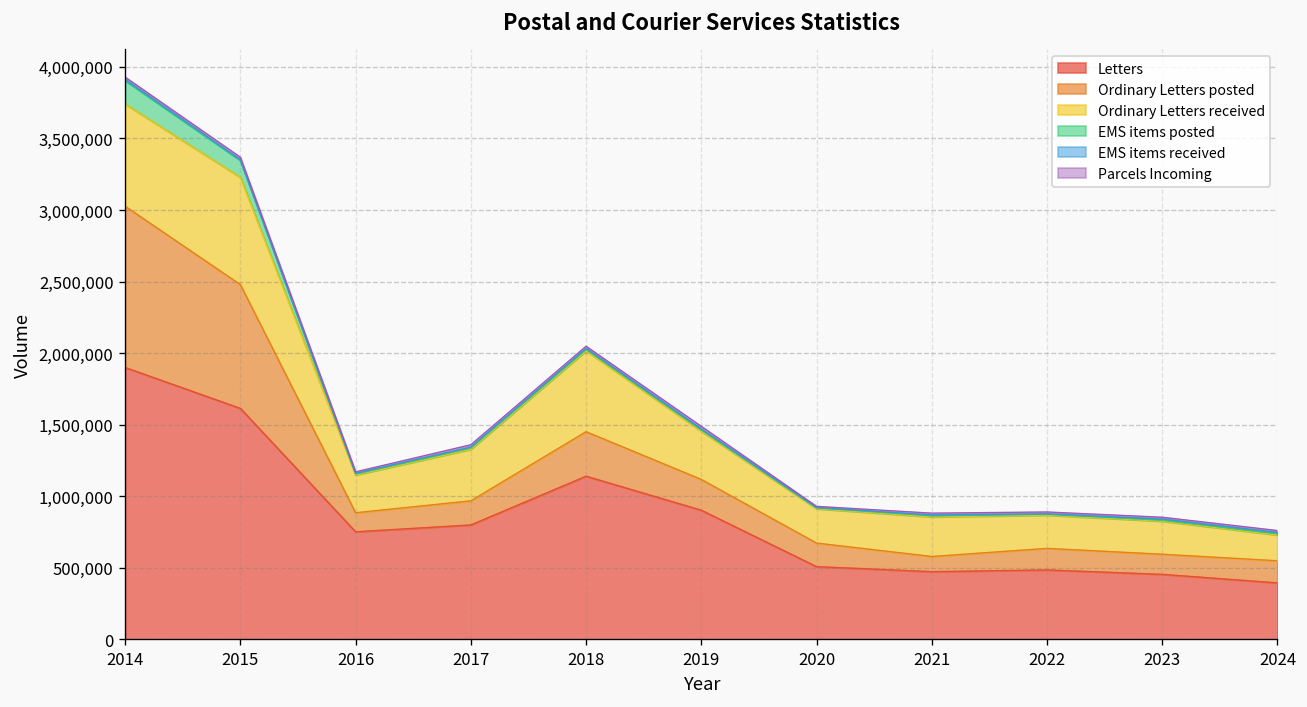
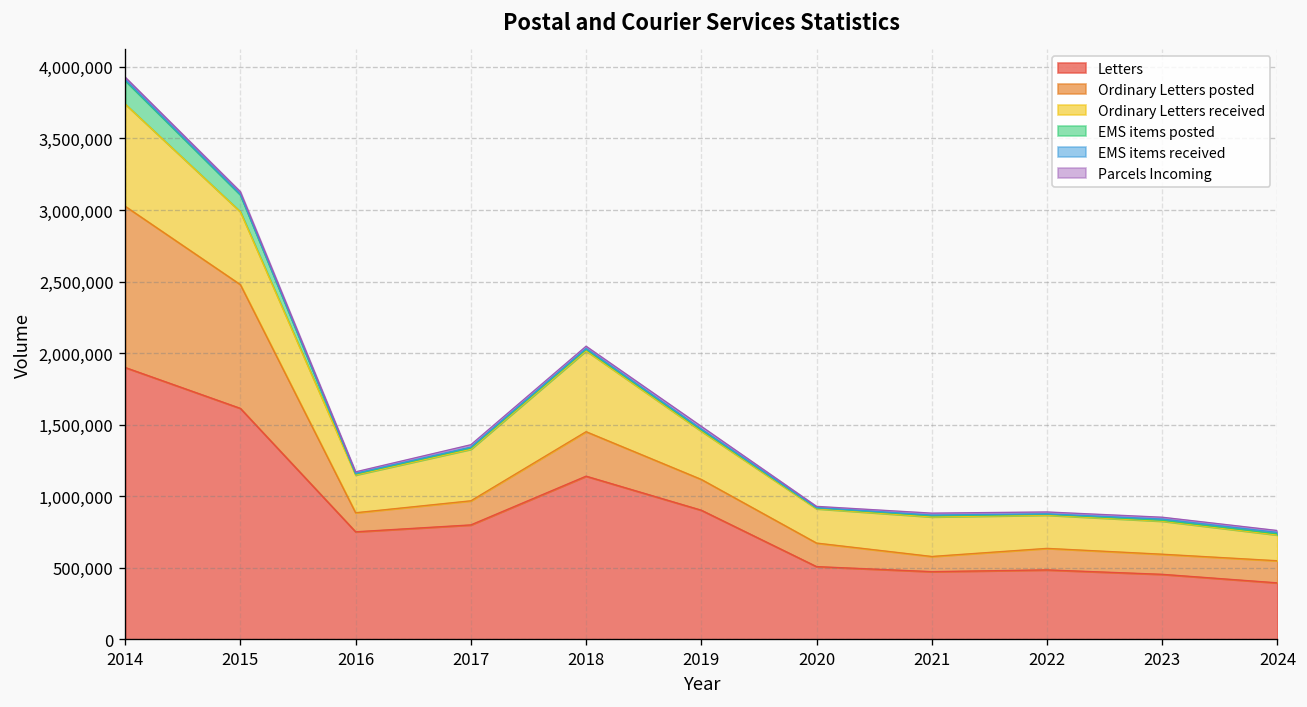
  {
    "Ordinary Letters received": {
      "2014": "710,000",
-     "2015": "750,000"
+     "2015": "510,000"
    }
  }
